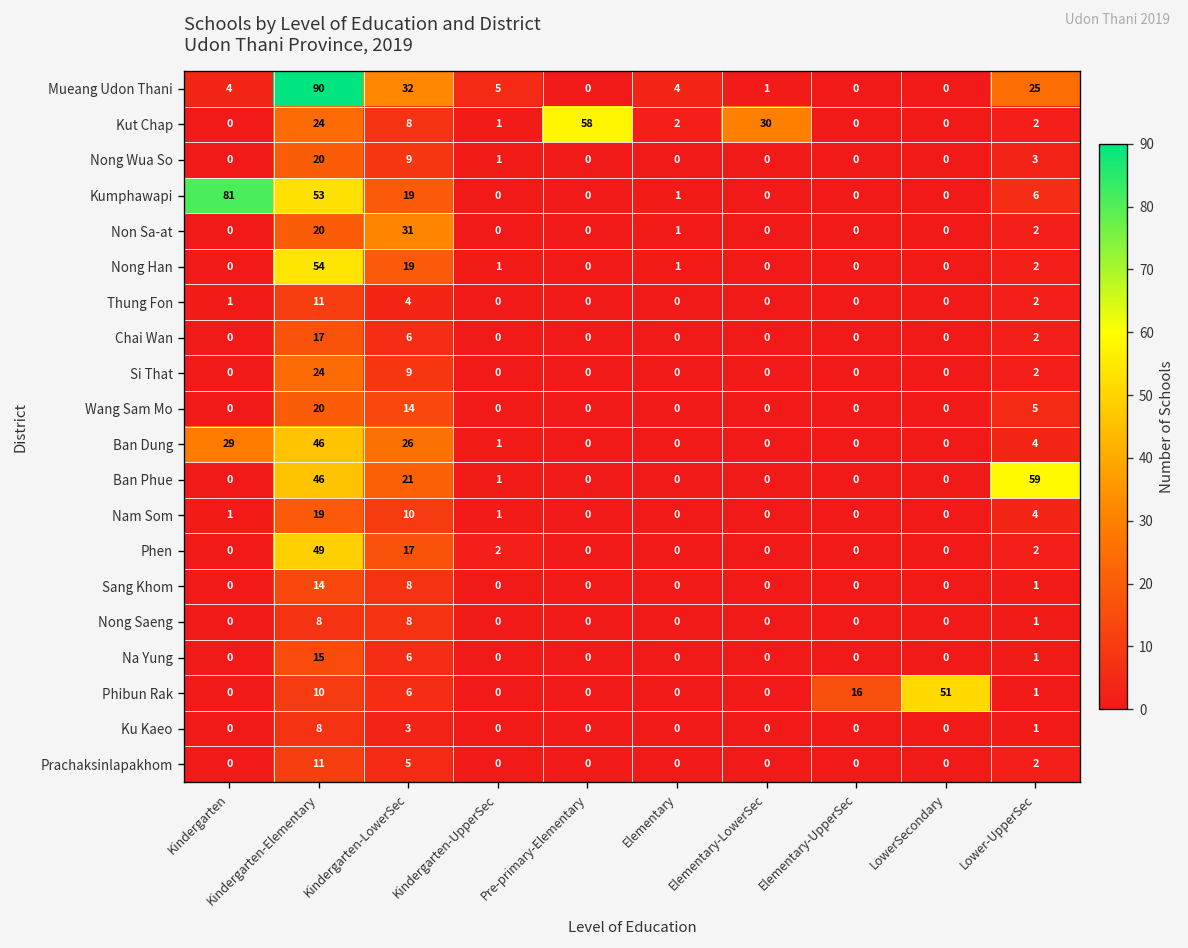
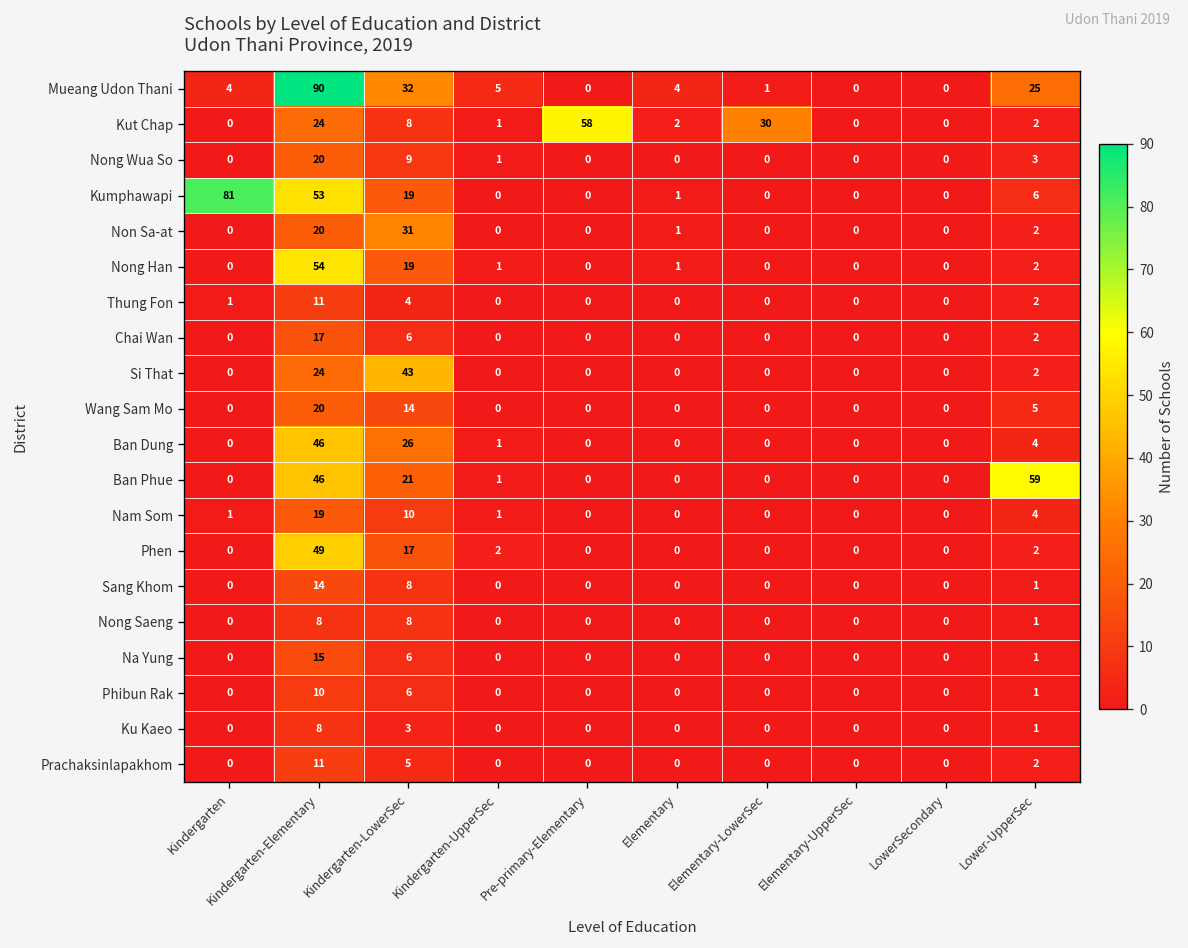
  {
    "Mueang Udon Thani": {
      "Kindergarten": 4,
      "Kindergarten-Elementary": 90,
      "Kindergarten-LowerSec": 32,
      "Kindergarten-UpperSec": 5,
      "Pre-primary-Elementary": 0,
      "Elementary": 4,
      "Elementary-LowerSec": 1,
      "Elementary-UpperSec": 0,
      "LowerSecondary": 0,
      "Lower-UpperSec": 25
    },
    "Kut Chap": {
      "Kindergarten": 0,
      "Kindergarten-Elementary": 24,
      "Kindergarten-LowerSec": 8,
      "Kindergarten-UpperSec": 1,
      "Pre-primary-Elementary": 58,
      "Elementary": 2,
      "Elementary-LowerSec": 30,
      "Elementary-UpperSec": 0,
      "LowerSecondary": 0,
      "Lower-UpperSec": 2
    },
    "Nong Wua So": {
      "Kindergarten": 0,
      "Kindergarten-Elementary": 20,
      "Kindergarten-LowerSec": 9,
      "Kindergarten-UpperSec": 1,
      "Pre-primary-Elementary": 0,
      "Elementary": 0,
      "Elementary-LowerSec": 0,
      "Elementary-UpperSec": 0,
      "LowerSecondary": 0,
      "Lower-UpperSec": 3
    },
    "Kumphawapi": {
      "Kindergarten": 81,
      "Kindergarten-Elementary": 53,
      "Kindergarten-LowerSec": 19,
      "Kindergarten-UpperSec": 0,
      "Pre-primary-Elementary": 0,
      "Elementary": 1,
      "Elementary-LowerSec": 0,
      "Elementary-UpperSec": 0,
      "LowerSecondary": 0,
      "Lower-UpperSec": 6
    },
    "Non Sa-at": {
      "Kindergarten": 0,
      "Kindergarten-Elementary": 20,
      "Kindergarten-LowerSec": 31,
      "Kindergarten-UpperSec": 0,
      "Pre-primary-Elementary": 0,
      "Elementary": 1,
      "Elementary-LowerSec": 0,
      "Elementary-UpperSec": 0,
      "LowerSecondary": 0,
      "Lower-UpperSec": 2
    },
    "Nong Han": {
      "Kindergarten": 0,
      "Kindergarten-Elementary": 54,
      "Kindergarten-LowerSec": 19,
      "Kindergarten-UpperSec": 1,
      "Pre-primary-Elementary": 0,
      "Elementary": 1,
      "Elementary-LowerSec": 0,
      "Elementary-UpperSec": 0,
      "LowerSecondary": 0,
      "Lower-UpperSec": 2
    },
    "Thung Fon": {
      "Kindergarten": 1,
      "Kindergarten-Elementary": 11,
      "Kindergarten-LowerSec": 4,
      "Kindergarten-UpperSec": 0,
      "Pre-primary-Elementary": 0,
      "Elementary": 0,
      "Elementary-LowerSec": 0,
      "Elementary-UpperSec": 0,
      "LowerSecondary": 0,
      "Lower-UpperSec": 2
    },
    "Chai Wan": {
      "Kindergarten": 0,
      "Kindergarten-Elementary": 17,
      "Kindergarten-LowerSec": 6,
      "Kindergarten-UpperSec": 0,
      "Pre-primary-Elementary": 0,
      "Elementary": 0,
      "Elementary-LowerSec": 0,
      "Elementary-UpperSec": 0,
      "LowerSecondary": 0,
      "Lower-UpperSec": 2
    },
    "Si That": {
      "Kindergarten": 0,
      "Kindergarten-Elementary": 24,
-     "Kindergarten-LowerSec": 9,
+     "Kindergarten-LowerSec": 43,
      "Kindergarten-UpperSec": 0,
      "Pre-primary-Elementary": 0,
      "Elementary": 0,
      "Elementary-LowerSec": 0,
      "Elementary-UpperSec": 0,
      "LowerSecondary": 0,
      "Lower-UpperSec": 2
    },
    "Wang Sam Mo": {
      "Kindergarten": 0,
      "Kindergarten-Elementary": 20,
      "Kindergarten-LowerSec": 14,
      "Kindergarten-UpperSec": 0,
      "Pre-primary-Elementary": 0,
      "Elementary": 0,
      "Elementary-LowerSec": 0,
      "Elementary-UpperSec": 0,
      "LowerSecondary": 0,
      "Lower-UpperSec": 5
    },
    "Ban Dung": {
-     "Kindergarten": 29,
+     "Kindergarten": 0,
      "Kindergarten-Elementary": 46,
      "Kindergarten-LowerSec": 26,
      "Kindergarten-UpperSec": 1,
      "Pre-primary-Elementary": 0,
      "Elementary": 0,
      "Elementary-LowerSec": 0,
      "Elementary-UpperSec": 0,
      "LowerSecondary": 0,
      "Lower-UpperSec": 4
    },
    "Ban Phue": {
      "Kindergarten": 0,
      "Kindergarten-Elementary": 46,
      "Kindergarten-LowerSec": 21,
      "Kindergarten-UpperSec": 1,
      "Pre-primary-Elementary": 0,
      "Elementary": 0,
      "Elementary-LowerSec": 0,
      "Elementary-UpperSec": 0,
      "LowerSecondary": 0,
      "Lower-UpperSec": 59
    },
    "Nam Som": {
      "Kindergarten": 1,
      "Kindergarten-Elementary": 19,
      "Kindergarten-LowerSec": 10,
      "Kindergarten-UpperSec": 1,
      "Pre-primary-Elementary": 0,
      "Elementary": 0,
      "Elementary-LowerSec": 0,
      "Elementary-UpperSec": 0,
      "LowerSecondary": 0,
      "Lower-UpperSec": 4
    },
    "Phen": {
      "Kindergarten": 0,
      "Kindergarten-Elementary": 49,
      "Kindergarten-LowerSec": 17,
      "Kindergarten-UpperSec": 2,
      "Pre-primary-Elementary": 0,
      "Elementary": 0,
      "Elementary-LowerSec": 0,
      "Elementary-UpperSec": 0,
      "LowerSecondary": 0,
      "Lower-UpperSec": 2
    },
    "Sang Khom": {
      "Kindergarten": 0,
      "Kindergarten-Elementary": 14,
      "Kindergarten-LowerSec": 8,
      "Kindergarten-UpperSec": 0,
      "Pre-primary-Elementary": 0,
      "Elementary": 0,
      "Elementary-LowerSec": 0,
      "Elementary-UpperSec": 0,
      "LowerSecondary": 0,
      "Lower-UpperSec": 1
    },
    "Nong Saeng": {
      "Kindergarten": 0,
      "Kindergarten-Elementary": 8,
      "Kindergarten-LowerSec": 8,
      "Kindergarten-UpperSec": 0,
      "Pre-primary-Elementary": 0,
      "Elementary": 0,
      "Elementary-LowerSec": 0,
      "Elementary-UpperSec": 0,
      "LowerSecondary": 0,
      "Lower-UpperSec": 1
    },
    "Na Yung": {
      "Kindergarten": 0,
      "Kindergarten-Elementary": 15,
      "Kindergarten-LowerSec": 6,
      "Kindergarten-UpperSec": 0,
      "Pre-primary-Elementary": 0,
      "Elementary": 0,
      "Elementary-LowerSec": 0,
      "Elementary-UpperSec": 0,
      "LowerSecondary": 0,
      "Lower-UpperSec": 1
    },
    "Phibun Rak": {
      "Kindergarten": 0,
      "Kindergarten-Elementary": 10,
      "Kindergarten-LowerSec": 6,
      "Kindergarten-UpperSec": 0,
      "Pre-primary-Elementary": 0,
      "Elementary": 0,
      "Elementary-LowerSec": 0,
-     "Elementary-UpperSec": 16,
-     "LowerSecondary": 51,
+     "Elementary-UpperSec": 0,
+     "LowerSecondary": 0,
      "Lower-UpperSec": 1
    },
    "Ku Kaeo": {
      "Kindergarten": 0,
      "Kindergarten-Elementary": 8,
      "Kindergarten-LowerSec": 3,
      "Kindergarten-UpperSec": 0,
      "Pre-primary-Elementary": 0,
      "Elementary": 0,
      "Elementary-LowerSec": 0,
      "Elementary-UpperSec": 0,
      "LowerSecondary": 0,
      "Lower-UpperSec": 1
    },
    "Prachaksinlapakhom": {
      "Kindergarten": 0,
      "Kindergarten-Elementary": 11,
      "Kindergarten-LowerSec": 5,
      "Kindergarten-UpperSec": 0,
      "Pre-primary-Elementary": 0,
      "Elementary": 0,
      "Elementary-LowerSec": 0,
      "Elementary-UpperSec": 0,
      "LowerSecondary": 0,
      "Lower-UpperSec": 2
    }
  }
